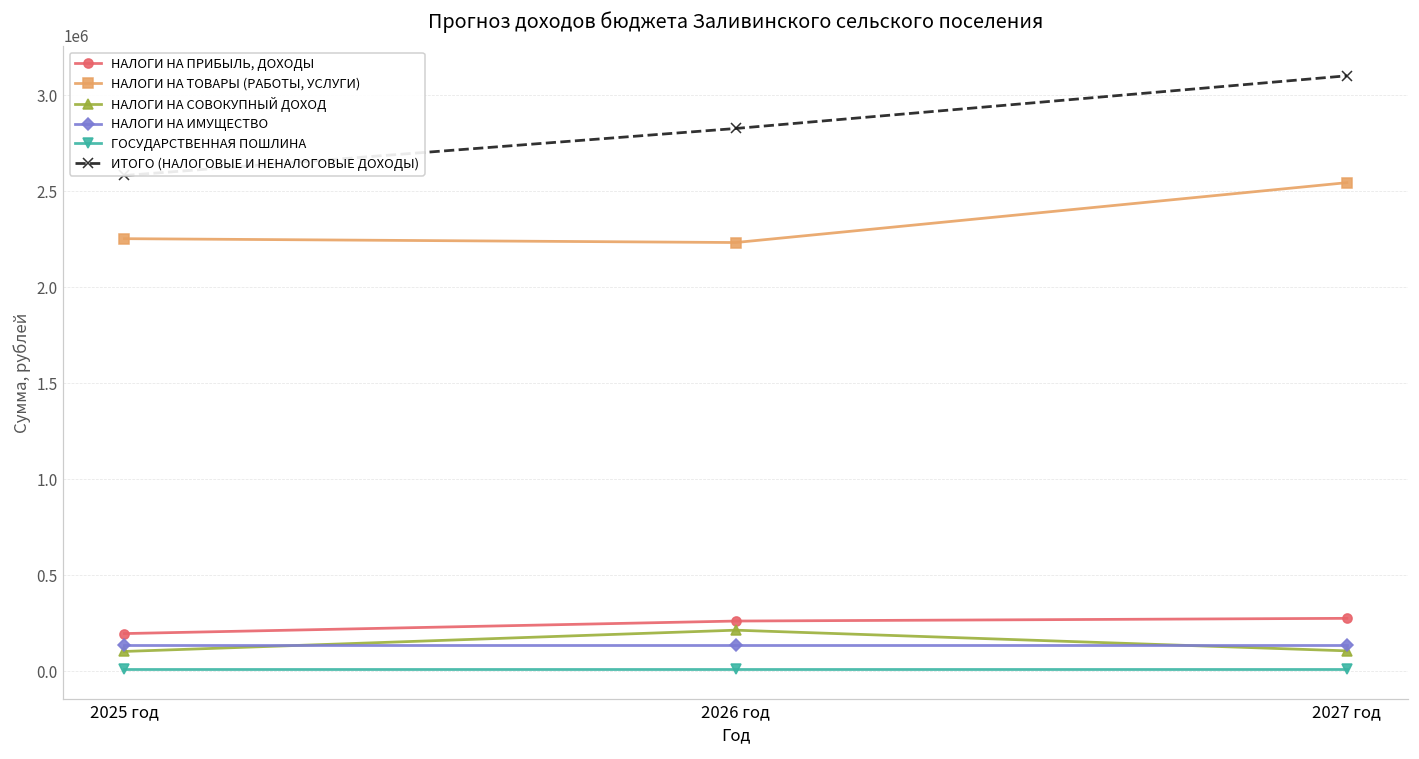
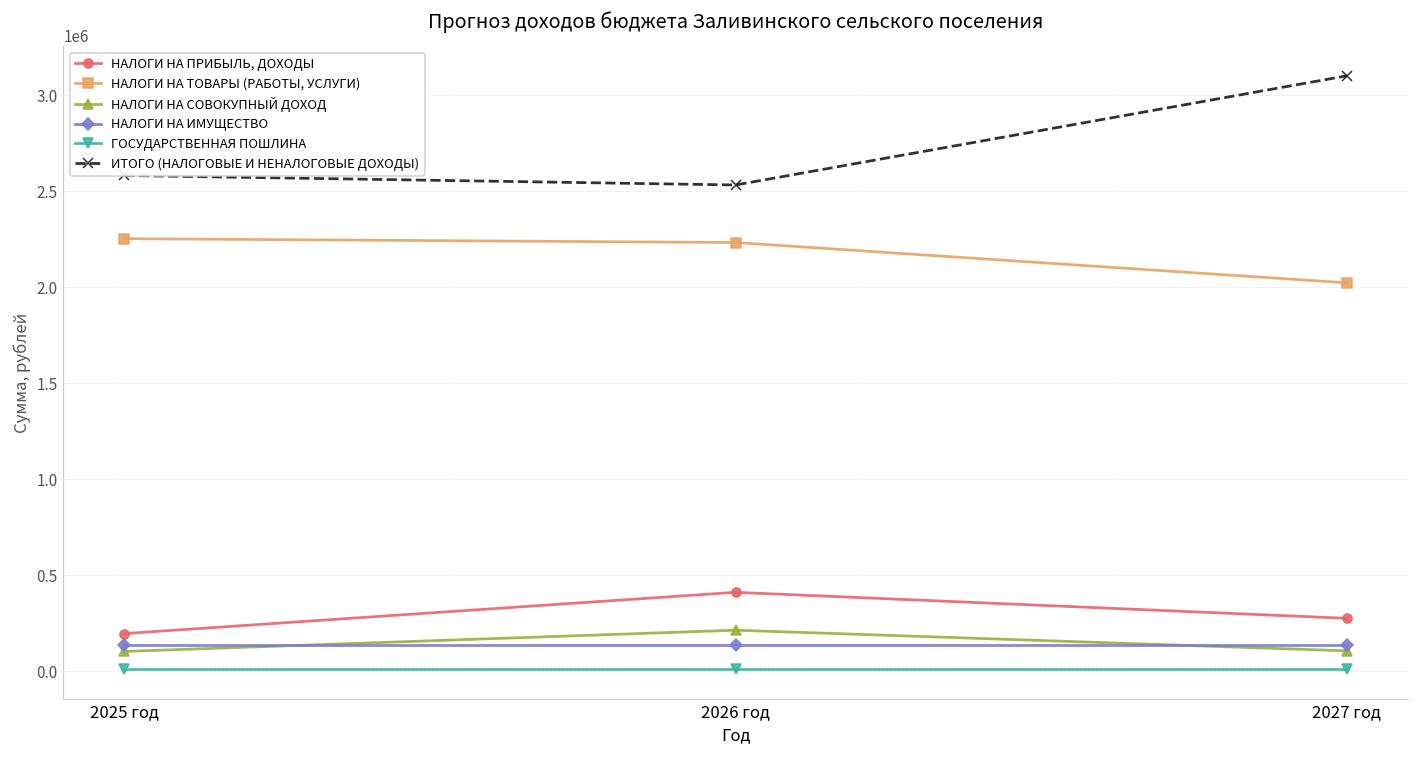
  {
    "НАЛОГИ НА ПРИБЫЛЬ, ДОХОДЫ": {
      "2025 год": 200000,
-     "2026 год": 260000,
+     "2026 год": 410000,
      "2027 год": 280000
    },
    "НАЛОГИ НА ТОВАРЫ (РАБОТЫ, УСЛУГИ)": {
      "2025 год": 2250000,
      "2026 год": 2230000,
-     "2027 год": 2540000
+     "2027 год": 2020000
    },
    "НАЛОГИ НА СОВОКУПНЫЙ ДОХОД": {
      "2025 год": 100000,
      "2026 год": 210000,
      "2027 год": 110000
    },
    "НАЛОГИ НА ИМУЩЕСТВО": {
      "2025 год": 140000,
      "2026 год": 140000,
      "2027 год": 140000
    },
    "ГОСУДАРСТВЕННАЯ ПОШЛИНА": {
      "2025 год": 10000,
      "2026 год": 10000,
      "2027 год": 10000
    },
    "ИТОГО (НАЛОГОВЫЕ И НЕНАЛОГОВЫЕ ДОХОДЫ)": {
-     "2026 год": 2830000,
+     "2026 год": 2530000,
      "2027 год": 3100000
    }
  }
